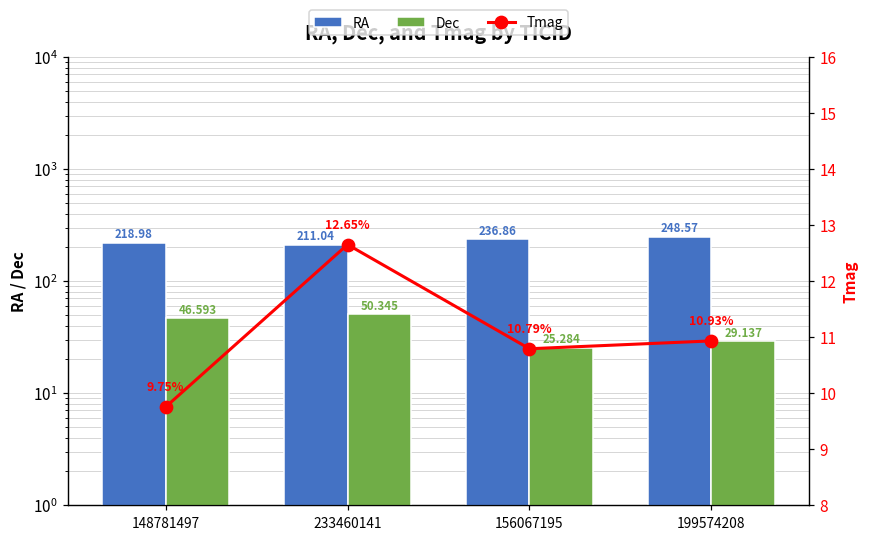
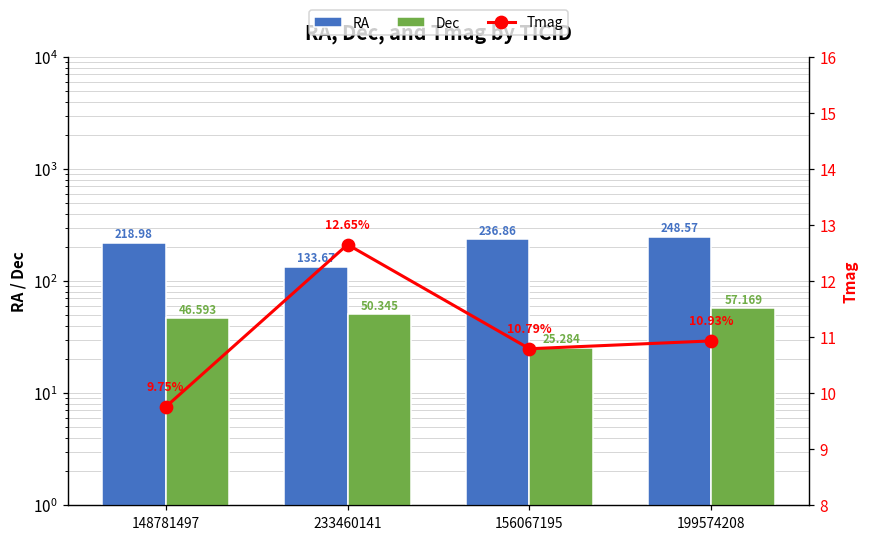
  {
    "RA": {
      "148781497": "218.98",
-     "233460141": "211.04",
+     "233460141": "133.67",
      "156067195": "236.86",
      "199574208": "248.57"
    },
    "Dec": {
      "148781497": "46.593",
      "233460141": "50.345",
      "156067195": "25.284",
-     "199574208": "29.137"
+     "199574208": "57.169"
    },
    "Tmag": {
      "148781497": "9.75%",
      "233460141": "12.65%",
      "156067195": "10.79%",
      "199574208": "10.93%"
    }
  }
